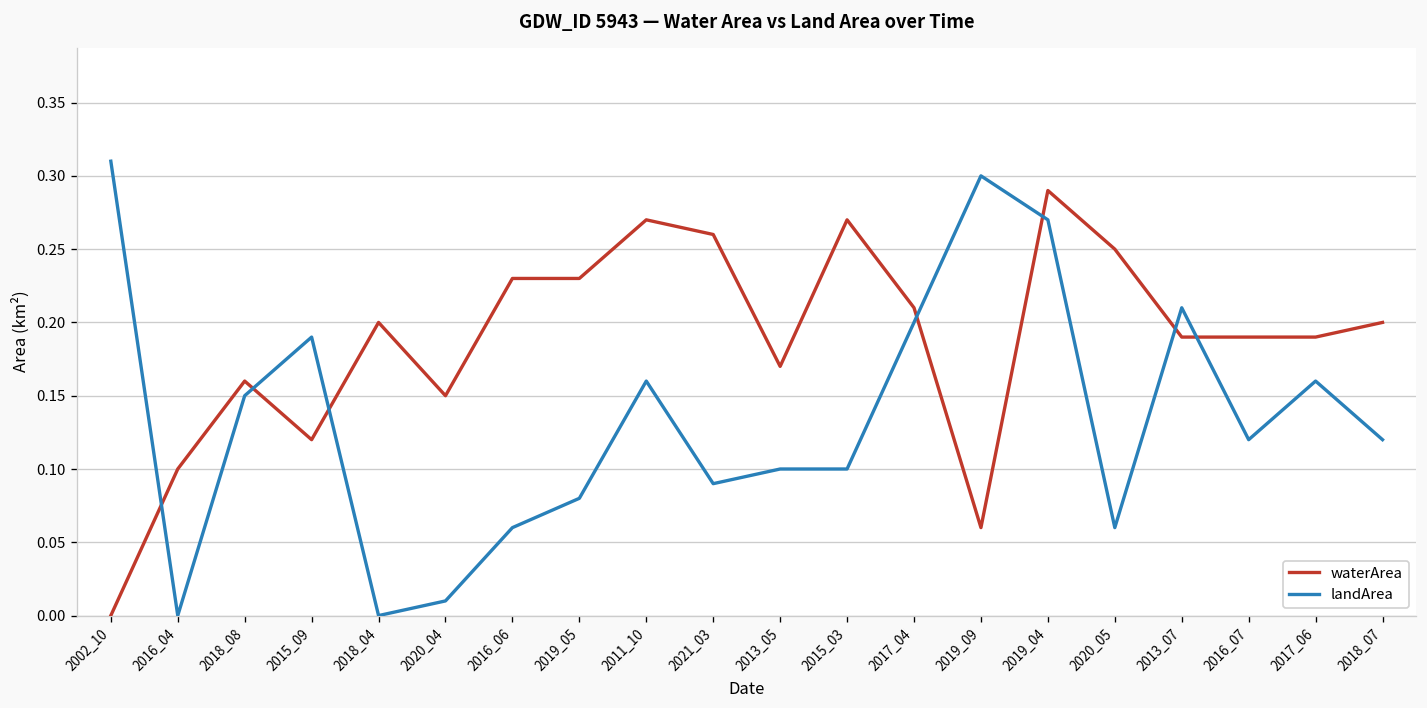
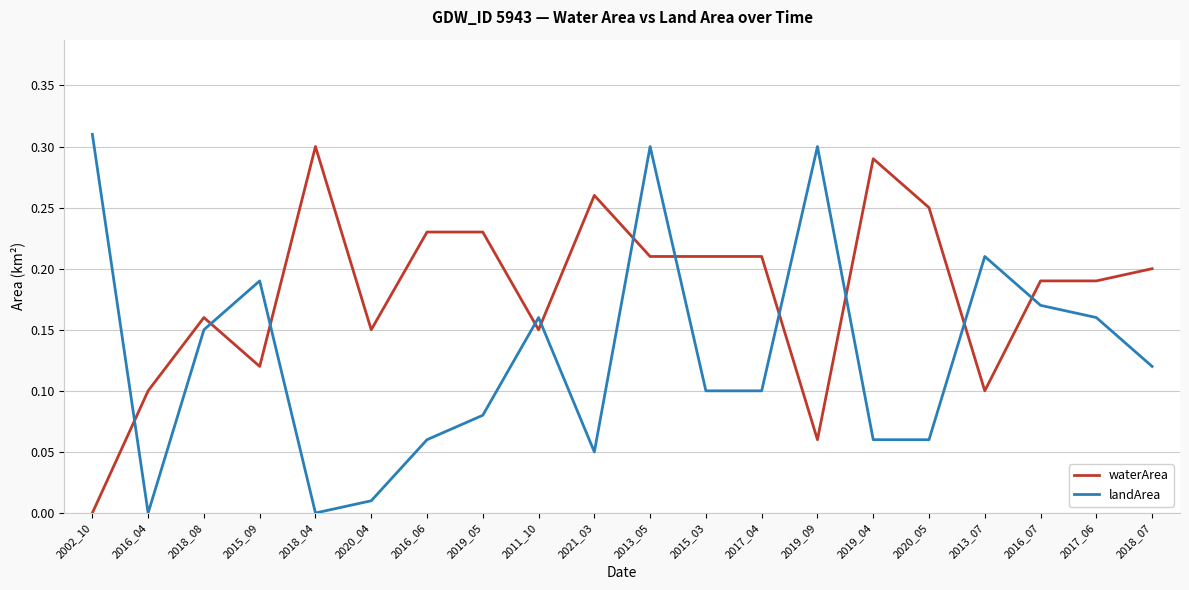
  {
    "waterArea": {
      "2002_10": 0.00,
      "2016_04": 0.10,
      "2018_08": 0.16,
      "2015_09": 0.12,
-     "2018_04": 0.2,
+     "2018_04": 0.3,
      "2020_04": 0.15,
      "2016_06": 0.23,
      "2019_05": 0.23,
-     "2011_10": 0.27,
+     "2011_10": 0.15,
      "2021_03": 0.26,
-     "2013_05": 0.17,
-     "2015_03": 0.27,
+     "2013_05": 0.21,
+     "2015_03": 0.21,
      "2017_04": 0.21,
      "2019_09": 0.06,
      "2019_04": 0.29,
      "2020_05": 0.25,
-     "2013_07": 0.19,
+     "2013_07": 0.10,
      "2016_07": 0.19,
      "2017_06": 0.19,
      "2018_07": 0.20
    },
    "landArea": {
      "2002_10": 0.31,
      "2016_04": 0.00,
      "2018_08": 0.15,
      "2015_09": 0.19,
      "2018_04": 0.00,
      "2020_04": 0.01,
      "2016_06": 0.06,
      "2019_05": 0.08,
      "2011_10": 0.16,
-     "2021_03": 0.09,
-     "2013_05": 0.1,
+     "2021_03": 0.05,
+     "2013_05": 0.3,
      "2015_03": 0.10,
-     "2017_04": 0.2,
+     "2017_04": 0.1,
      "2019_09": 0.30,
-     "2019_04": 0.27,
+     "2019_04": 0.06,
      "2020_05": 0.06,
      "2013_07": 0.21,
-     "2016_07": 0.12,
+     "2016_07": 0.17,
      "2017_06": 0.16,
      "2018_07": 0.12
    }
  }
